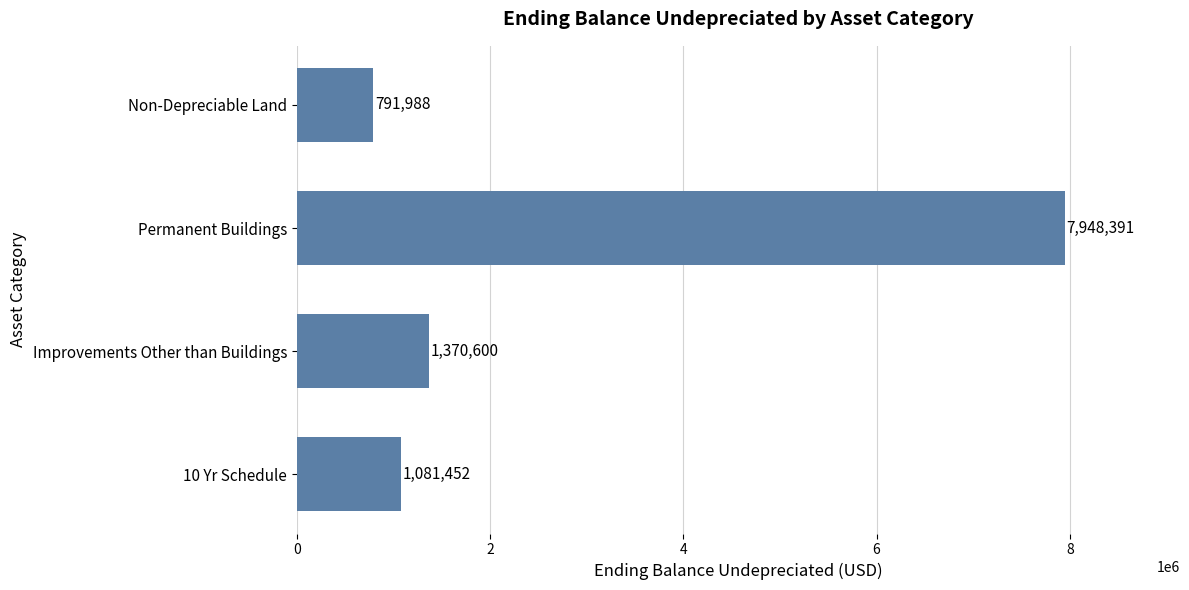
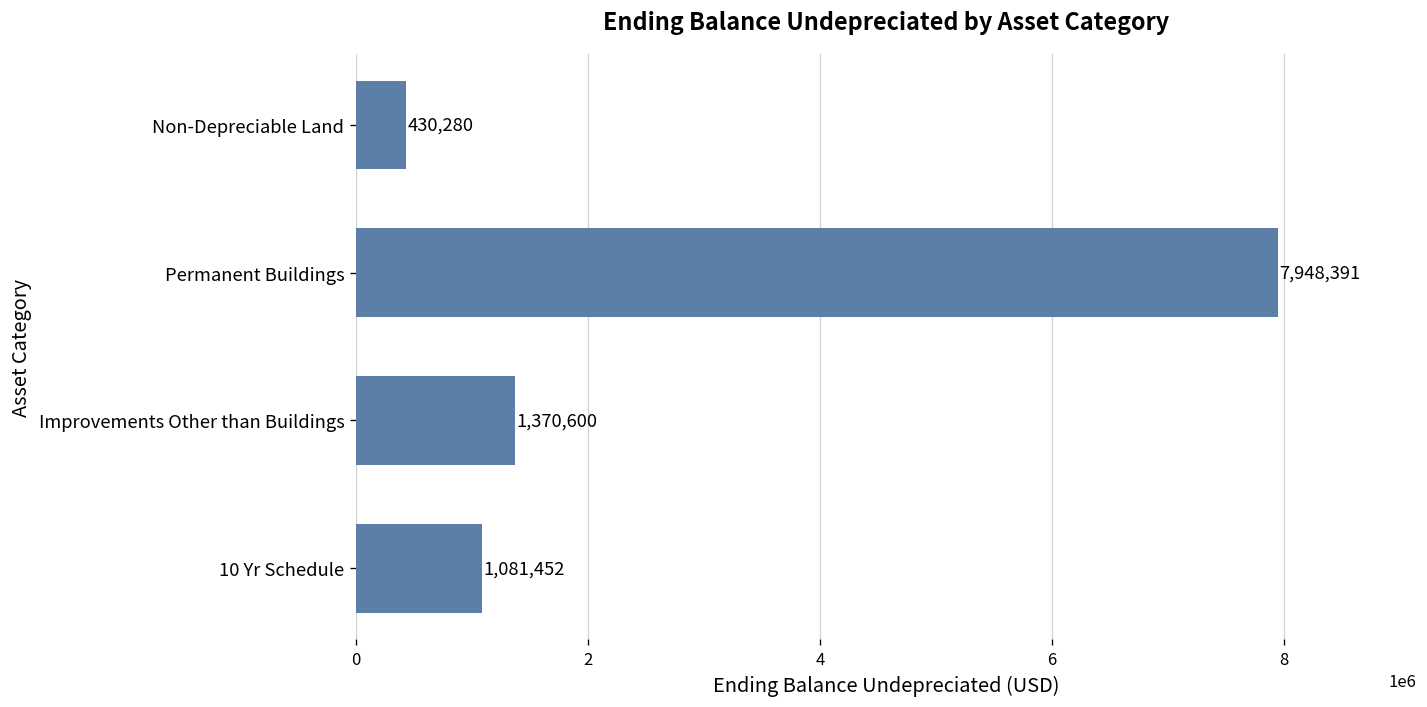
  {
-   "Non-Depreciable Land": "791,988",
+   "Non-Depreciable Land": "430,280",
    "Permanent Buildings": "7,948,391",
    "Improvements Other than Buildings": "1,370,600",
    "10 Yr Schedule": "1,081,452"
  }
